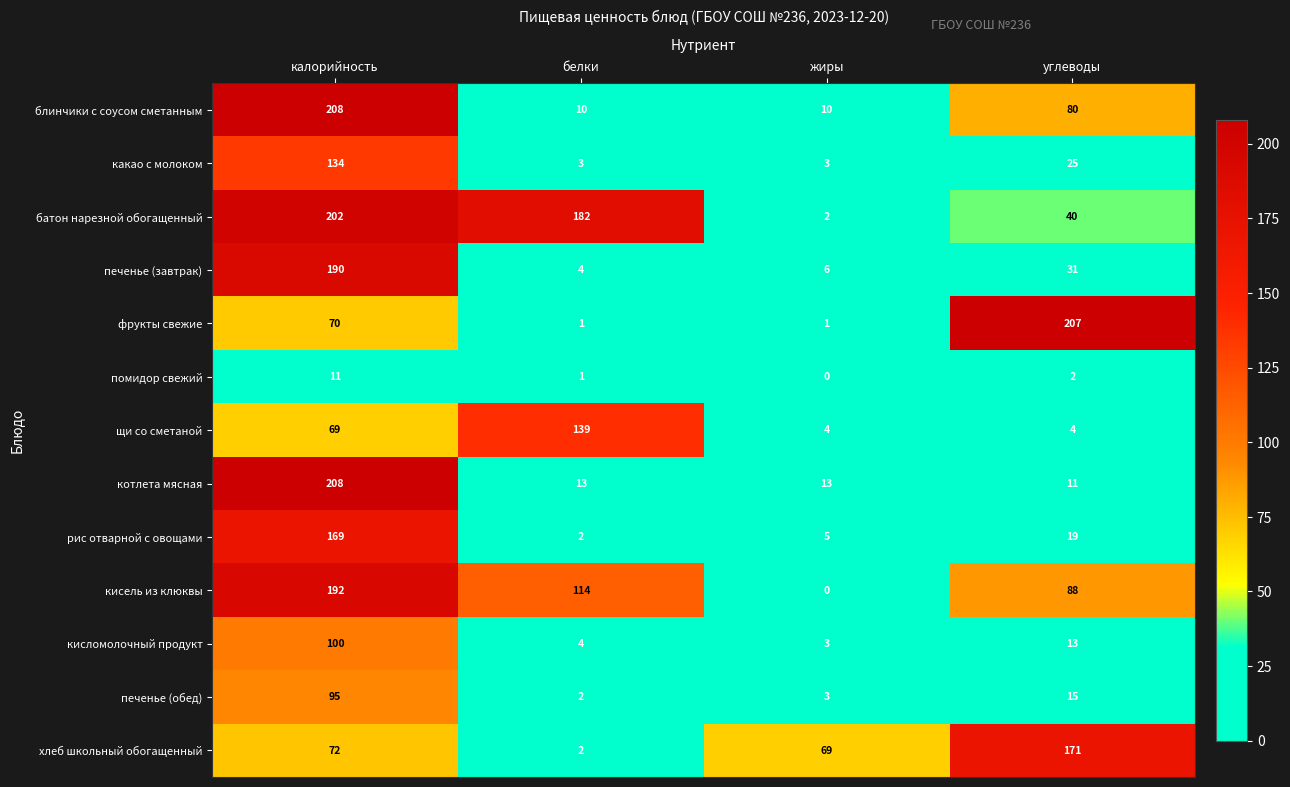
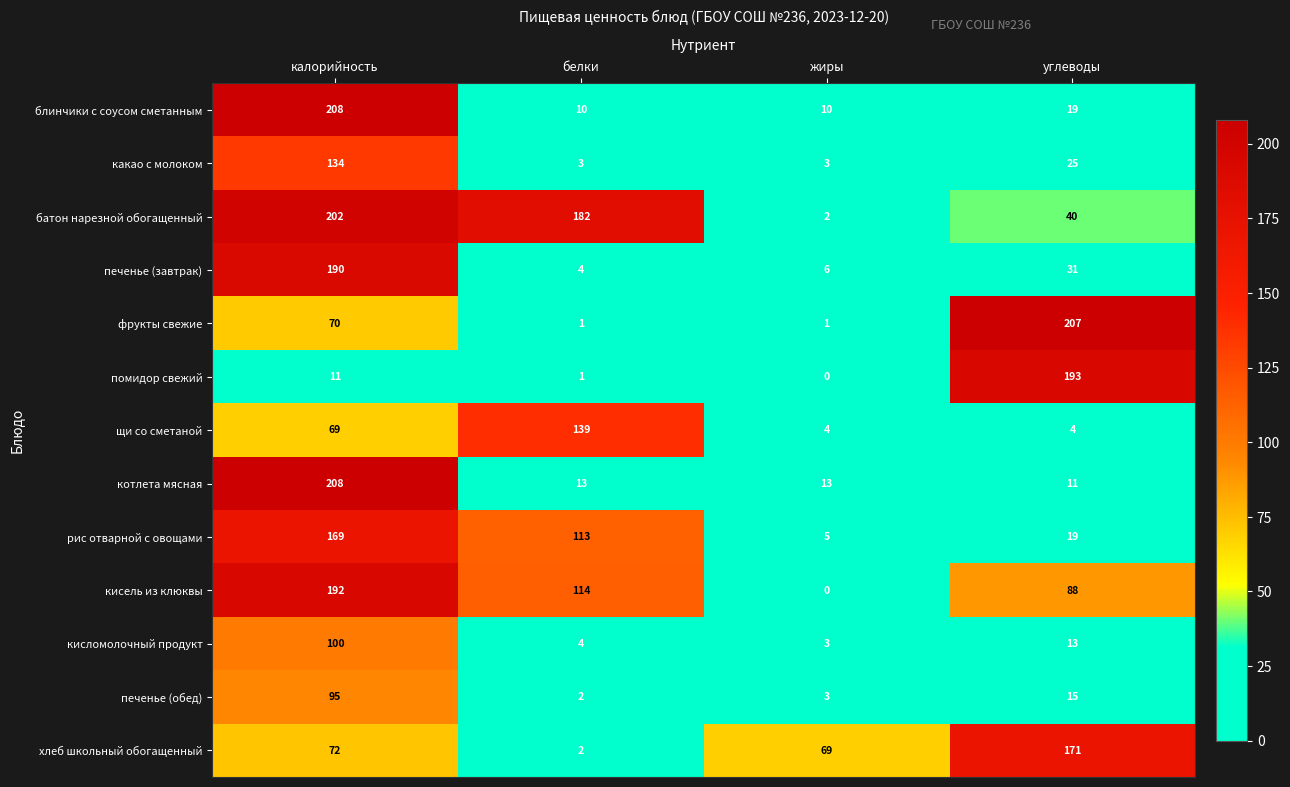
  {
    "блинчики с соусом сметанным": {
      "калорийность": 208,
      "белки": 10,
      "жиры": 10,
-     "углеводы": 80
+     "углеводы": 19
    },
    "какао с молоком": {
      "калорийность": 134,
      "белки": 3,
      "жиры": 3,
      "углеводы": 25
    },
    "батон нарезной обогащенный": {
      "калорийность": 202,
      "белки": 182,
      "жиры": 2,
      "углеводы": 40
    },
    "печенье (завтрак)": {
      "калорийность": 190,
      "белки": 4,
      "жиры": 6,
      "углеводы": 31
    },
    "фрукты свежие": {
      "калорийность": 70,
      "белки": 1,
      "жиры": 1,
      "углеводы": 207
    },
    "помидор свежий": {
      "калорийность": 11,
      "белки": 1,
      "жиры": 0,
-     "углеводы": 2
+     "углеводы": 193
    },
    "щи со сметаной": {
      "калорийность": 69,
      "белки": 139,
      "жиры": 4,
      "углеводы": 4
    },
    "котлета мясная": {
      "калорийность": 208,
      "белки": 13,
      "жиры": 13,
      "углеводы": 11
    },
    "рис отварной с овощами": {
      "калорийность": 169,
-     "белки": 2,
+     "белки": 113,
      "жиры": 5,
      "углеводы": 19
    },
    "кисель из клюквы": {
      "калорийность": 192,
      "белки": 114,
      "жиры": 0,
      "углеводы": 88
    },
    "кисломолочный продукт": {
      "калорийность": 100,
      "белки": 4,
      "жиры": 3,
      "углеводы": 13
    },
    "печенье (обед)": {
      "калорийность": 95,
      "белки": 2,
      "жиры": 3,
      "углеводы": 15
    },
    "хлеб школьный обогащенный": {
      "калорийность": 72,
      "белки": 2,
      "жиры": 69,
      "углеводы": 171
    }
  }
